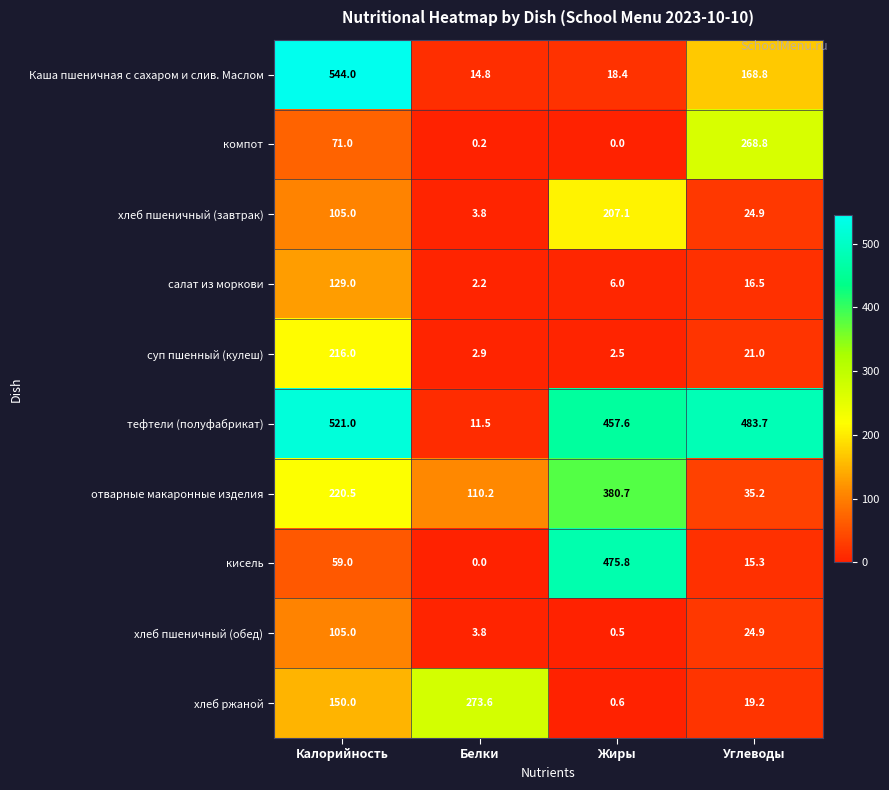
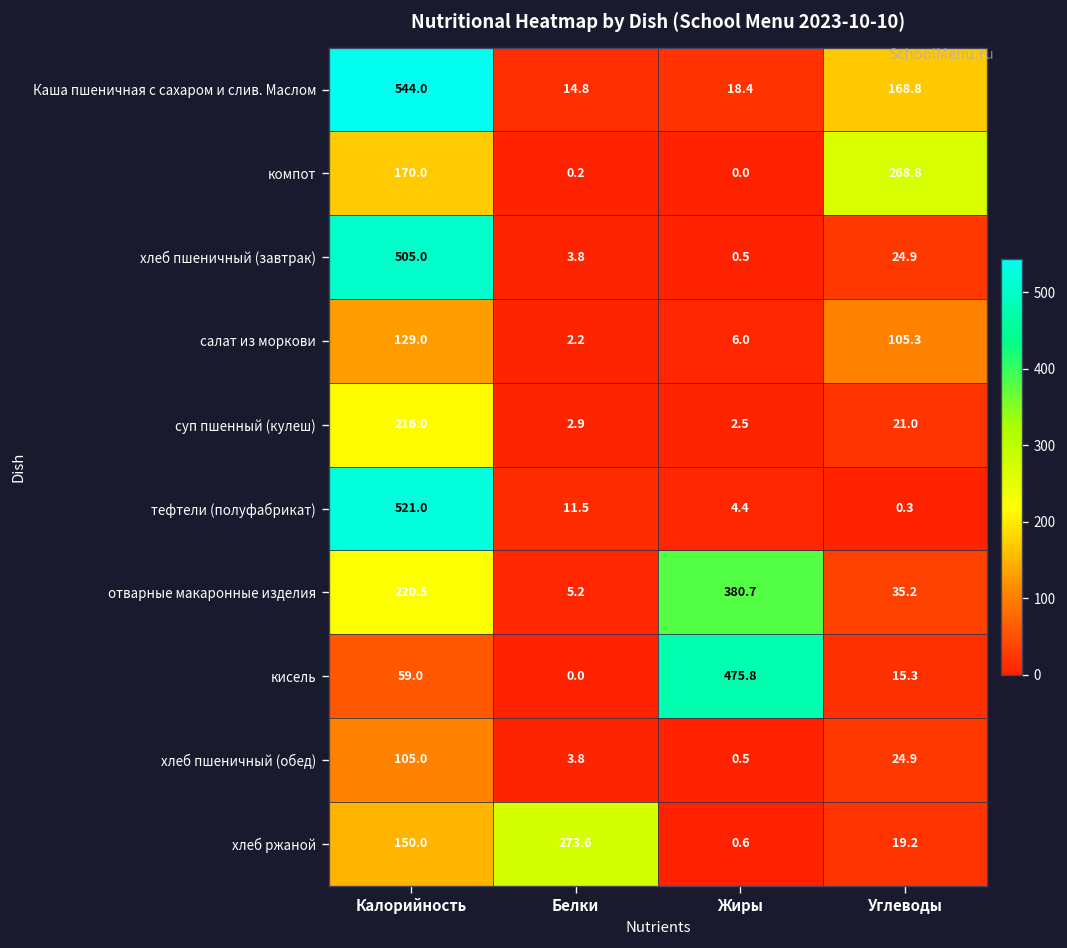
  {
    "Каша пшеничная с сахаром и слив. Маслом": {
      "Калорийность": 544.0,
      "Белки": 14.8,
      "Жиры": 18.4
    },
    "компот": {
-     "Калорийность": 71.0,
+     "Калорийность": 170.0,
      "Белки": 0.2,
      "Жиры": 0.0,
      "Углеводы": 268.8
    },
    "хлеб пшеничный (завтрак)": {
-     "Калорийность": 105.0,
+     "Калорийность": 505.0,
      "Белки": 3.8,
-     "Жиры": 207.1,
+     "Жиры": 0.5,
      "Углеводы": 24.9
    },
    "салат из моркови": {
      "Калорийность": 129.0,
      "Белки": 2.2,
      "Жиры": 6.0,
-     "Углеводы": 16.5
+     "Углеводы": 105.3
    },
    "суп пшенный (кулеш)": {
      "Калорийность": 216.0,
      "Белки": 2.9,
      "Жиры": 2.5,
      "Углеводы": 21.0
    },
    "тефтели (полуфабрикат)": {
      "Калорийность": 521.0,
      "Белки": 11.5,
-     "Жиры": 457.6,
-     "Углеводы": 483.7
+     "Жиры": 4.4,
+     "Углеводы": 0.3
    },
    "отварные макаронные изделия": {
      "Калорийность": 220.5,
-     "Белки": 110.2,
+     "Белки": 5.2,
      "Жиры": 380.7,
      "Углеводы": 35.2
    },
    "кисель": {
      "Калорийность": 59.0,
      "Белки": 0.0,
      "Жиры": 475.8,
      "Углеводы": 15.3
    },
    "хлеб пшеничный (обед)": {
      "Калорийность": 105.0,
      "Белки": 3.8,
      "Жиры": 0.5,
      "Углеводы": 24.9
    },
    "хлеб ржаной": {
      "Калорийность": 150.0,
      "Белки": 273.6,
      "Жиры": 0.6,
      "Углеводы": 19.2
    }
  }
